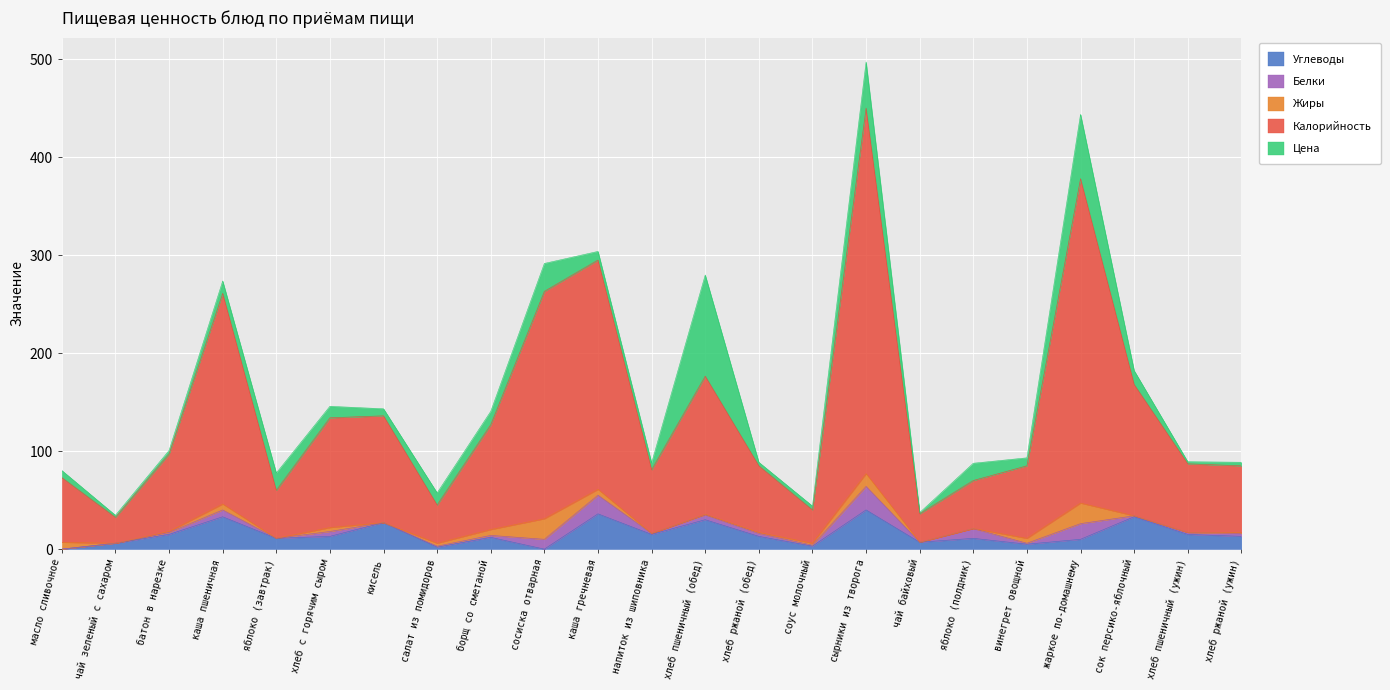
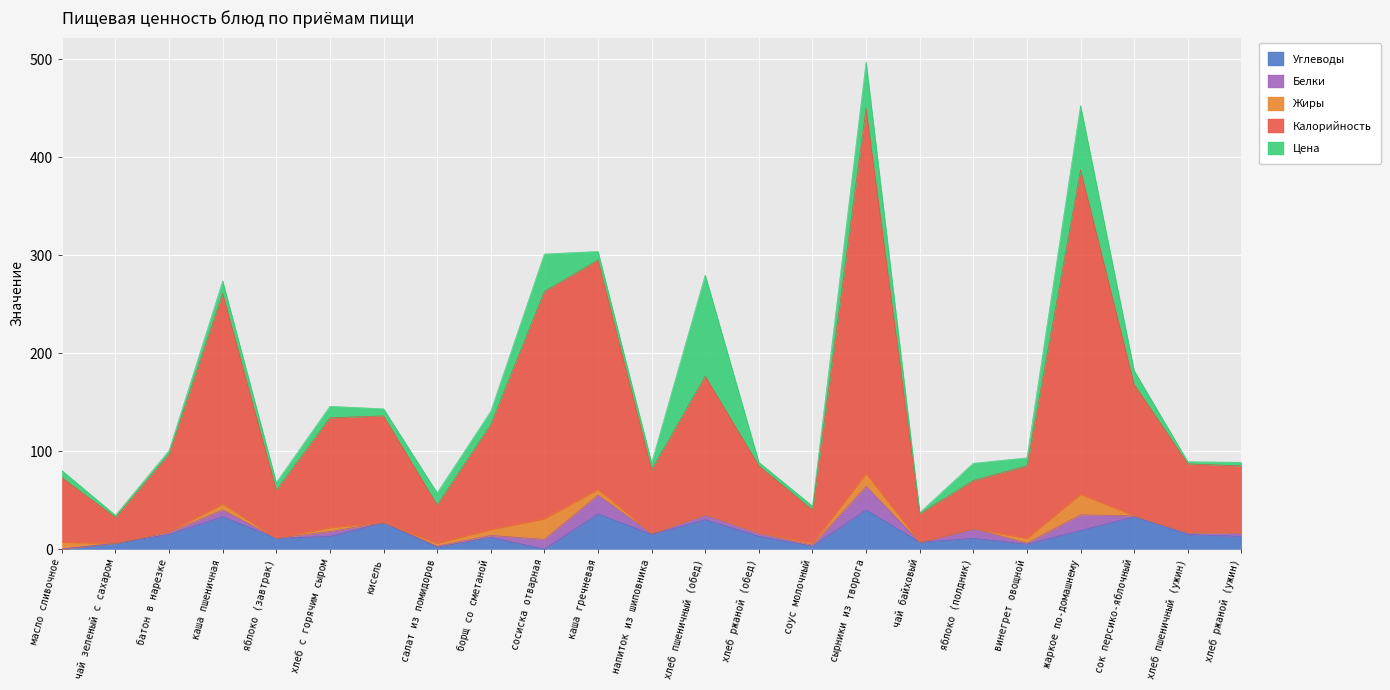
  {
    "Углеводы": {
      "каша пшеничная": 30,
      "хлеб с горячим сыром": 10,
      "сосиска отварная": 0,
      "каша гречневая": 40,
      "хлеб пшеничный (обед)": 30,
      "хлеб ржаной (обед)": 10,
      "сырники из творога": 40,
      "яблоко (полдник)": 10,
-     "жаркое по-домашнему": 10,
+     "жаркое по-домашнему": 20,
      "хлеб ржаной (ужин)": 10
    },
    "Белки": {
      "каша пшеничная": 10,
      "хлеб с горячим сыром": 10,
      "сосиска отварная": 10,
      "каша гречневая": 20,
      "сырники из творога": 20,
      "жаркое по-домашнему": 20
    },
    "Цена": {
      "масло сливочное": 10,
      "батон в нарезке": 0,
      "каша пшеничная": 10,
-     "яблоко (завтрак)": 20,
+     "яблоко (завтрак)": 10,
      "хлеб с горячим сыром": 10,
      "кисель": 10,
      "салат из помидоров": 10,
      "борщ со сметаной": 10,
-     "сосиска отварная": 30,
+     "сосиска отварная": 40,
      "каша гречневая": 10,
      "напиток из шиповника": 10,
      "хлеб пшеничный (обед)": 100,
      "хлеб ржаной (обед)": 0,
      "соус молочный": 0,
      "сырники из творога": 50,
      "яблоко (полдник)": 20,
      "винегрет овощной": 10,
      "жаркое по-домашнему": 70,
      "сок персико-яблочный": 10,
      "хлеб ржаной (ужин)": 0
    }
  }
